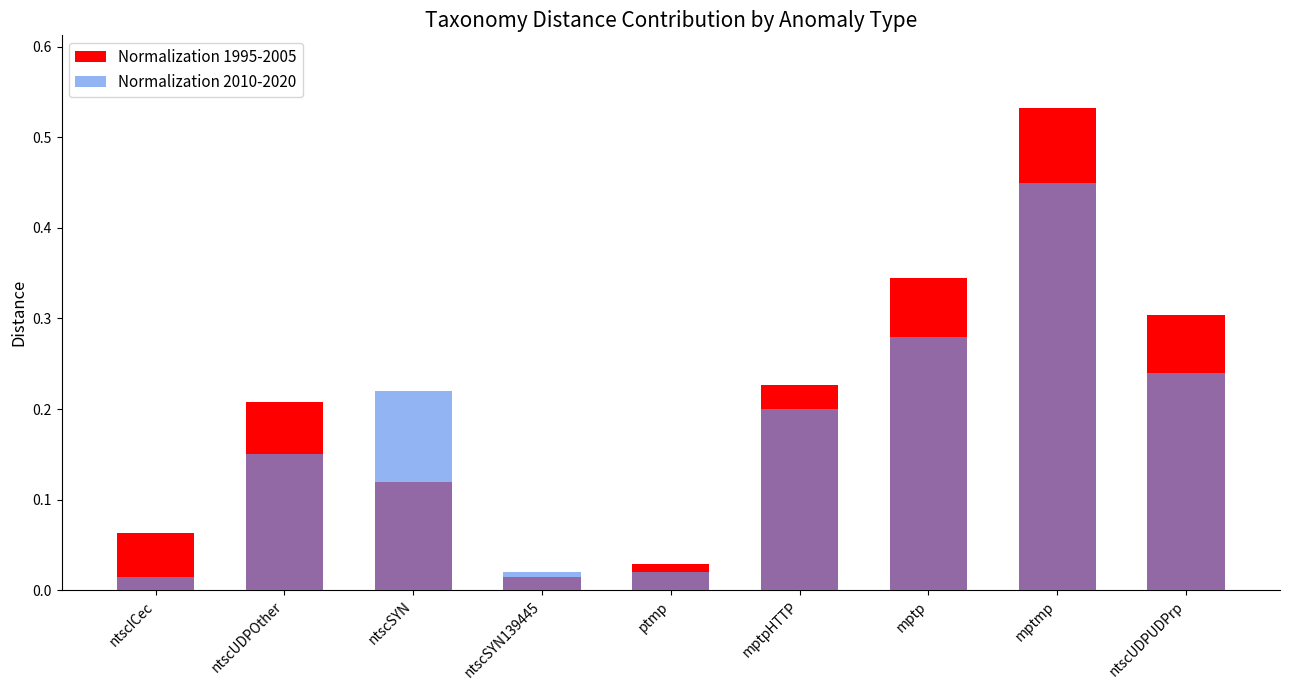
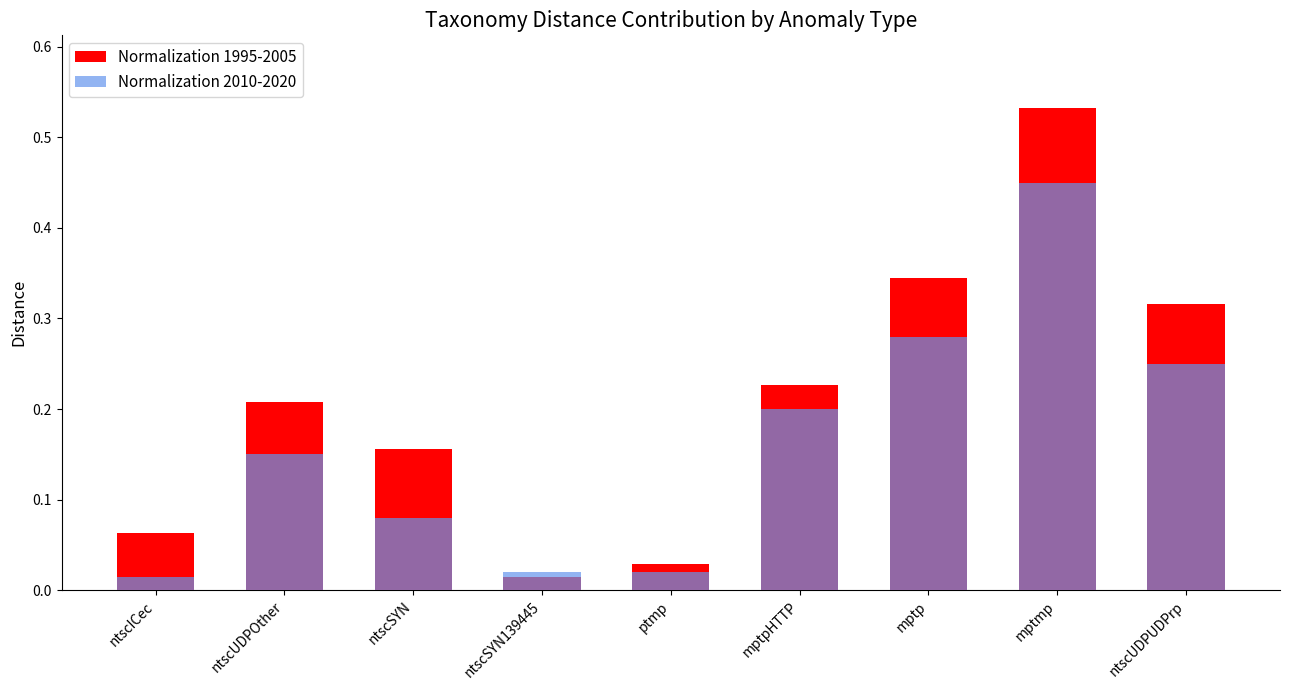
  {
    "Normalization 1995-2005": {
      "ntscICec": 0.06,
      "ntscUDPOther": 0.21,
-     "ntscSYN": 0.12,
+     "ntscSYN": 0.16,
      "ptmp": 0.03,
      "mptpHTTP": 0.23,
      "mptp": 0.34,
      "mptmp": 0.53,
-     "ntscUDPUDPrp": 0.30
+     "ntscUDPUDPrp": 0.32
    },
    "Normalization 2010-2020": {
-     "ntscSYN": 0.22,
+     "ntscSYN": 0.08,
      "ntscSYN139445": 0.02,
-     "ntscUDPUDPrp": 0.24
+     "ntscUDPUDPrp": 0.25
    }
  }
